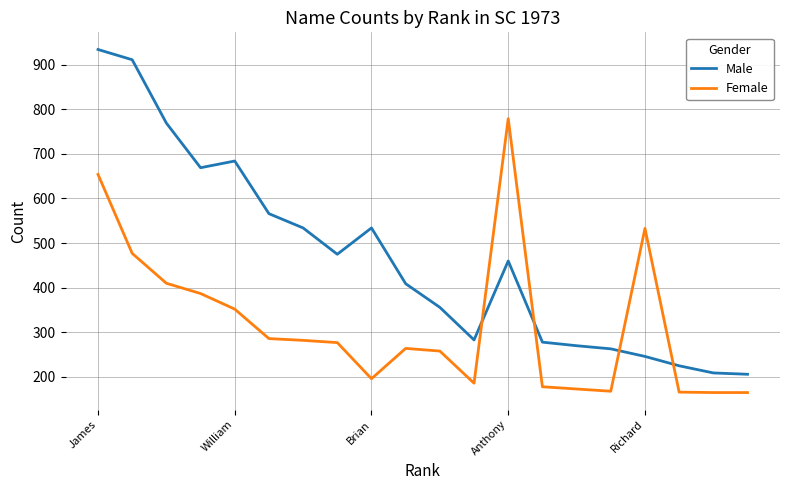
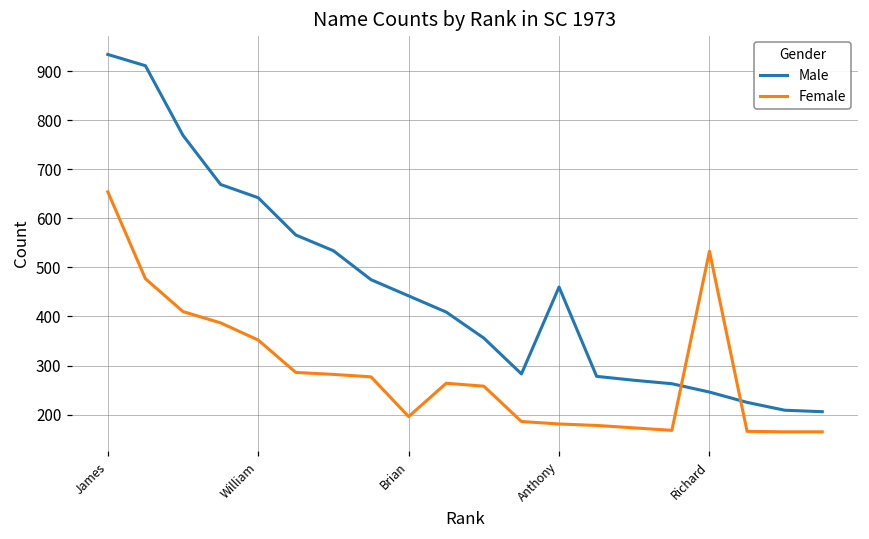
  {
    "Male": {
      "James": 930,
-     "William": 680,
-     "Brian": 530,
+     "William": 640,
+     "Brian": 440,
      "Anthony": 460,
      "Richard": 250
    },
    "Female": {
      "James": 650,
      "William": 350,
      "Brian": 200,
-     "Anthony": 780,
+     "Anthony": 180,
      "Richard": 530
    }
  }
